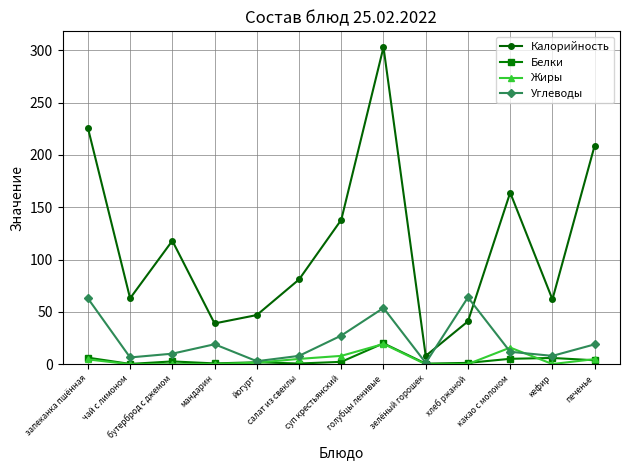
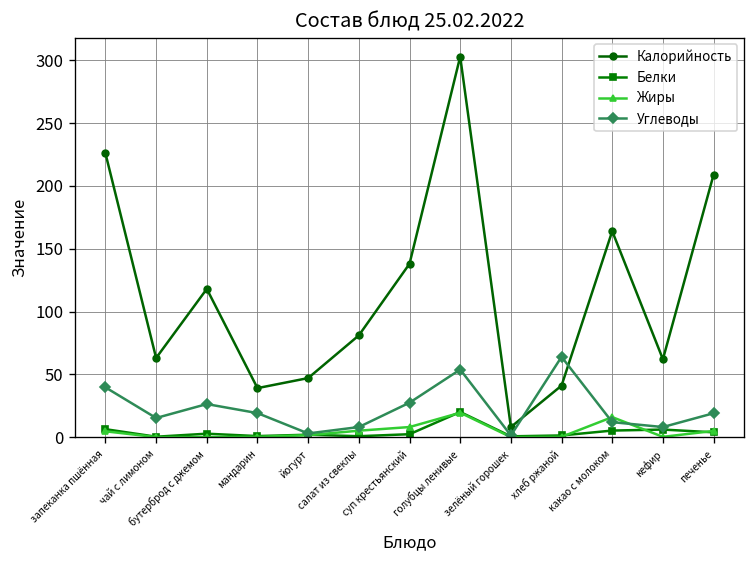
  {
    "Жиры": {
      "бутерброд с джемом": 0,
      "салат из свеклы": 5,
      "суп крестьянский": 8,
      "какао с молоком": 16,
      "кефир": 0
    },
    "Углеводы": {
-     "запеканка пшённая": 63,
-     "чай с лимоном": 7,
-     "бутерброд с джемом": 10,
+     "запеканка пшённая": 40,
+     "чай с лимоном": 15,
+     "бутерброд с джемом": 26,
      "мандарин": 19,
      "салат из свеклы": 8,
      "суп крестьянский": 27,
      "голубцы ленивые": 54,
      "хлеб ржаной": 64,
      "какао с молоком": 12,
      "печенье": 19
    }
  }
